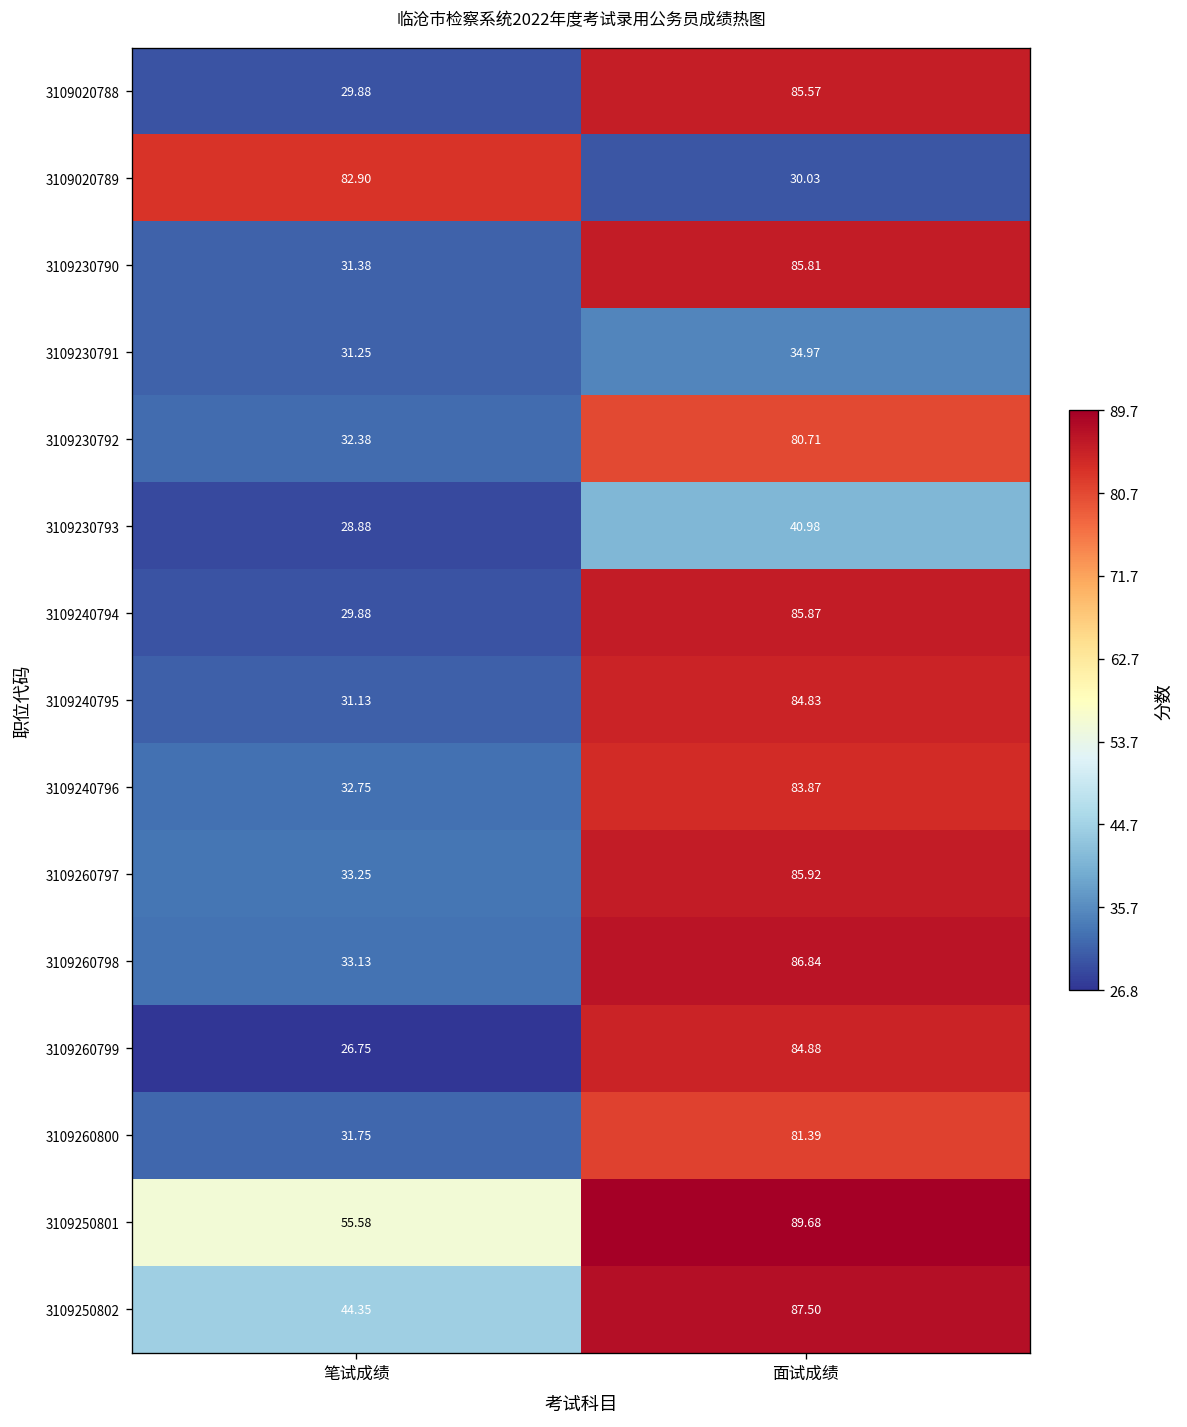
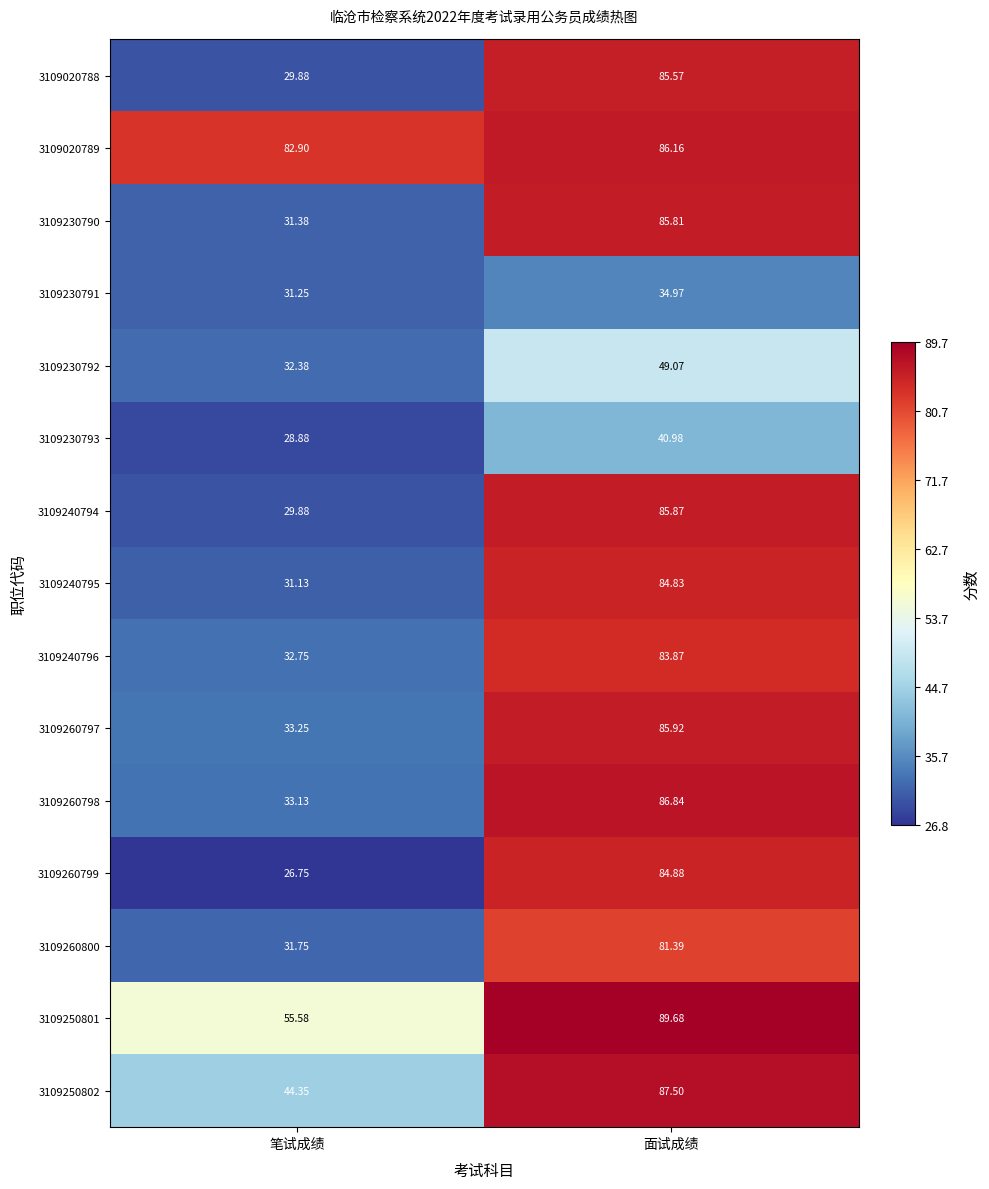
  {
    "3109020788": {
      "笔试成绩": 29.88,
      "面试成绩": 85.57
    },
    "3109020789": {
      "笔试成绩": 82.90,
-     "面试成绩": 30.03
+     "面试成绩": 86.16
    },
    "3109230790": {
      "笔试成绩": 31.38,
      "面试成绩": 85.81
    },
    "3109230791": {
      "笔试成绩": 31.25,
      "面试成绩": 34.97
    },
    "3109230792": {
      "笔试成绩": 32.38,
-     "面试成绩": 80.71
+     "面试成绩": 49.07
    },
    "3109230793": {
      "笔试成绩": 28.88,
      "面试成绩": 40.98
    },
    "3109240794": {
      "笔试成绩": 29.88,
      "面试成绩": 85.87
    },
    "3109240795": {
      "笔试成绩": 31.13,
      "面试成绩": 84.83
    },
    "3109240796": {
      "笔试成绩": 32.75,
      "面试成绩": 83.87
    },
    "3109260797": {
      "笔试成绩": 33.25,
      "面试成绩": 85.92
    },
    "3109260798": {
      "笔试成绩": 33.13,
      "面试成绩": 86.84
    },
    "3109260799": {
      "笔试成绩": 26.75,
      "面试成绩": 84.88
    },
    "3109260800": {
      "笔试成绩": 31.75,
      "面试成绩": 81.39
    },
    "3109250801": {
      "笔试成绩": 55.58,
      "面试成绩": 89.68
    },
    "3109250802": {
      "笔试成绩": 44.35,
      "面试成绩": 87.50
    }
  }
